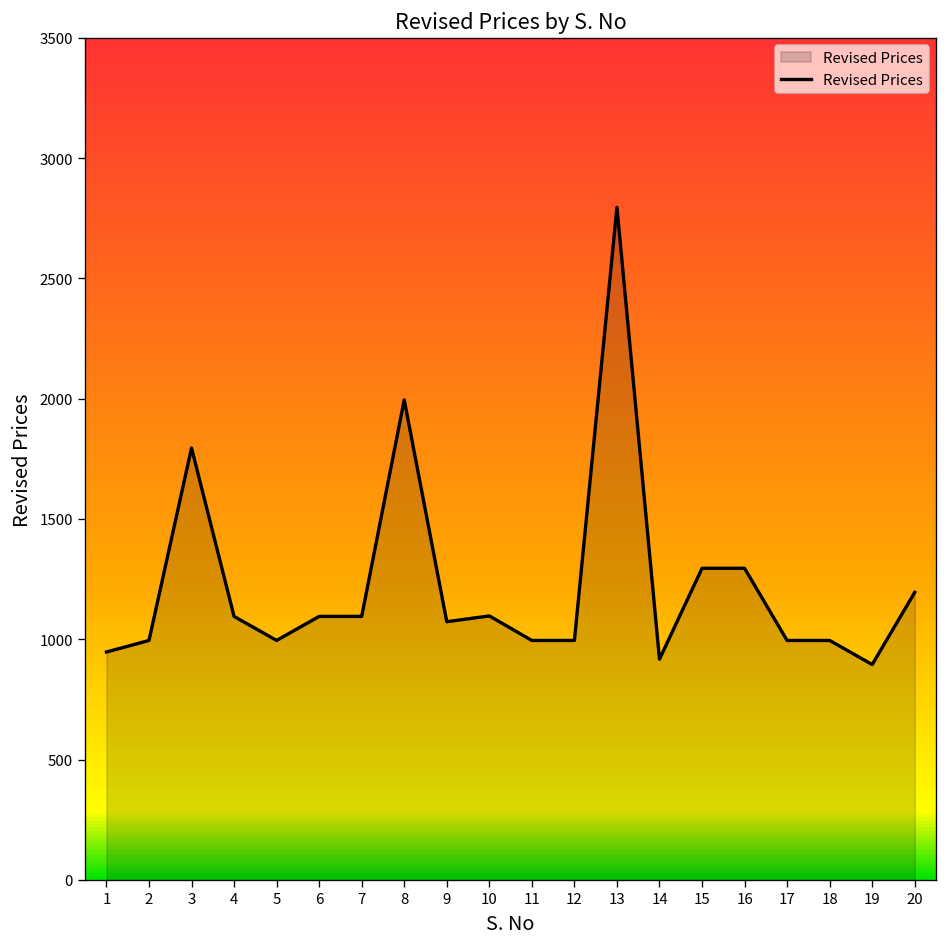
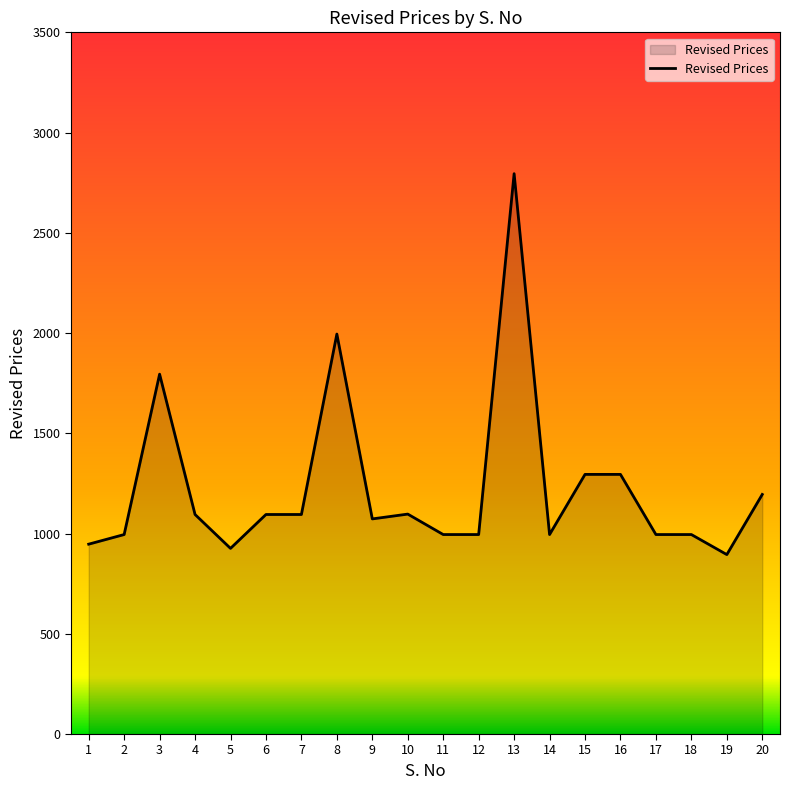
  {
    "1": 950,
    "2": 1000,
    "3": 1800,
    "4": 1100,
-   "5": 1000,
+   "5": 930,
    "6": 1100,
    "7": 1100,
    "8": 2000,
    "9": 1070,
    "10": 1100,
    "11": 1000,
    "12": 1000,
    "13": 2800,
-   "14": 920,
+   "14": 1000,
    "15": 1300,
    "16": 1300,
    "17": 1000,
    "18": 1000,
    "19": 900,
    "20": 1200
  }
